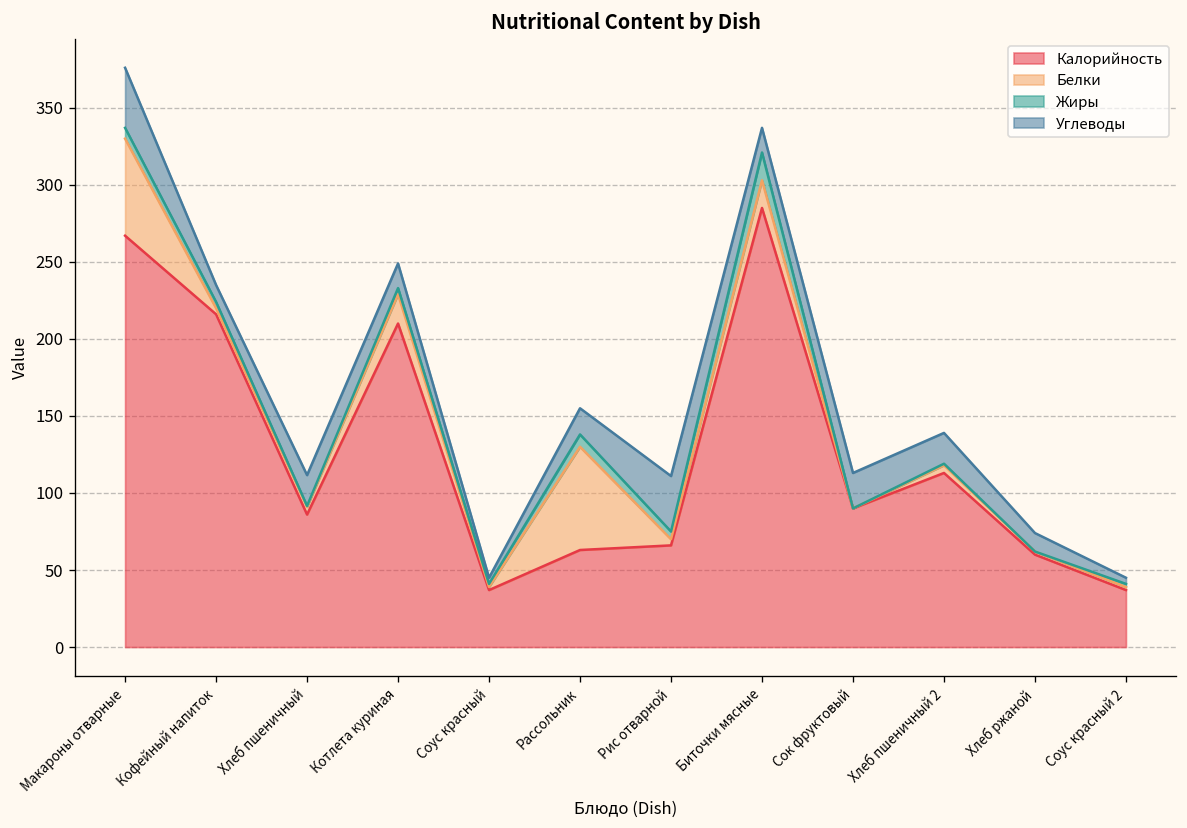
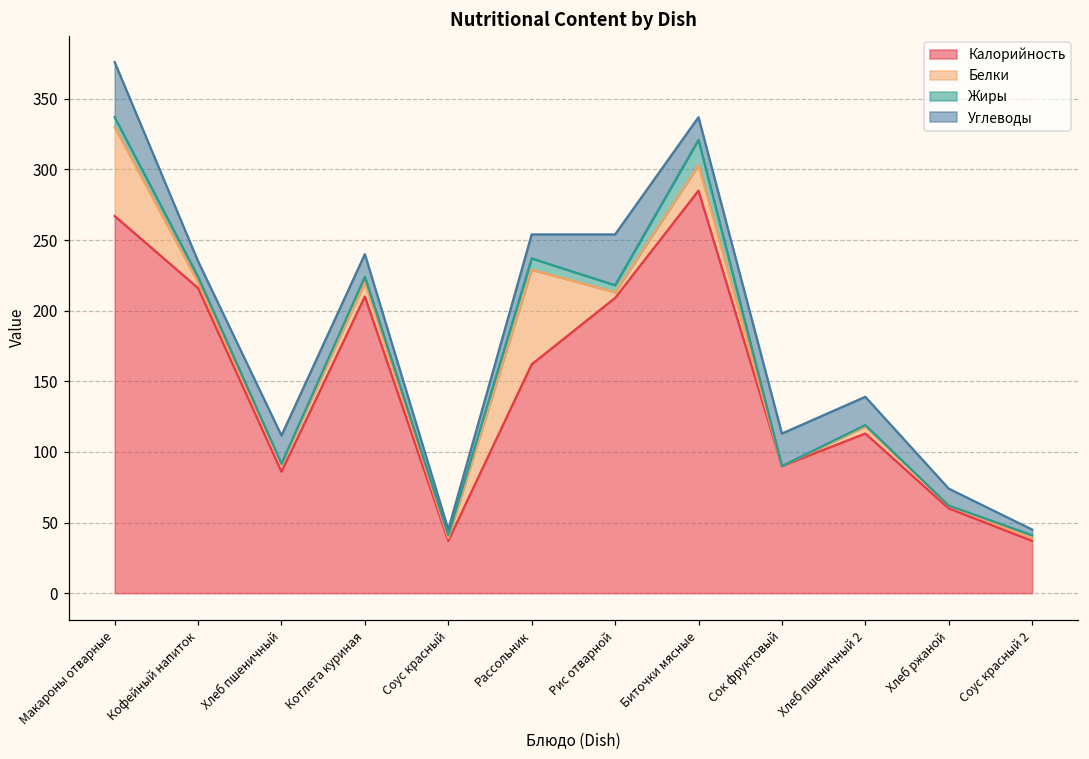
  {
    "Калорийность": {
      "Макароны отварные": 267,
      "Кофейный напиток": 216,
      "Хлеб пшеничный": 86,
      "Котлета куриная": 210,
      "Соус красный": 37,
-     "Рассольник": 63,
-     "Рис отварной": 66,
+     "Рассольник": 162,
+     "Рис отварной": 209,
      "Биточки мясные": 285,
      "Хлеб пшеничный 2": 113,
      "Хлеб ржаной": 60,
      "Соус красный 2": 37
    },
    "Белки": {
      "Макароны отварные": 63,
      "Кофейный напиток": 4,
-     "Котлета куриная": 19,
+     "Котлета куриная": 10,
      "Рассольник": 67,
      "Рис отварной": 4,
      "Биточки мясные": 18
    }
  }
